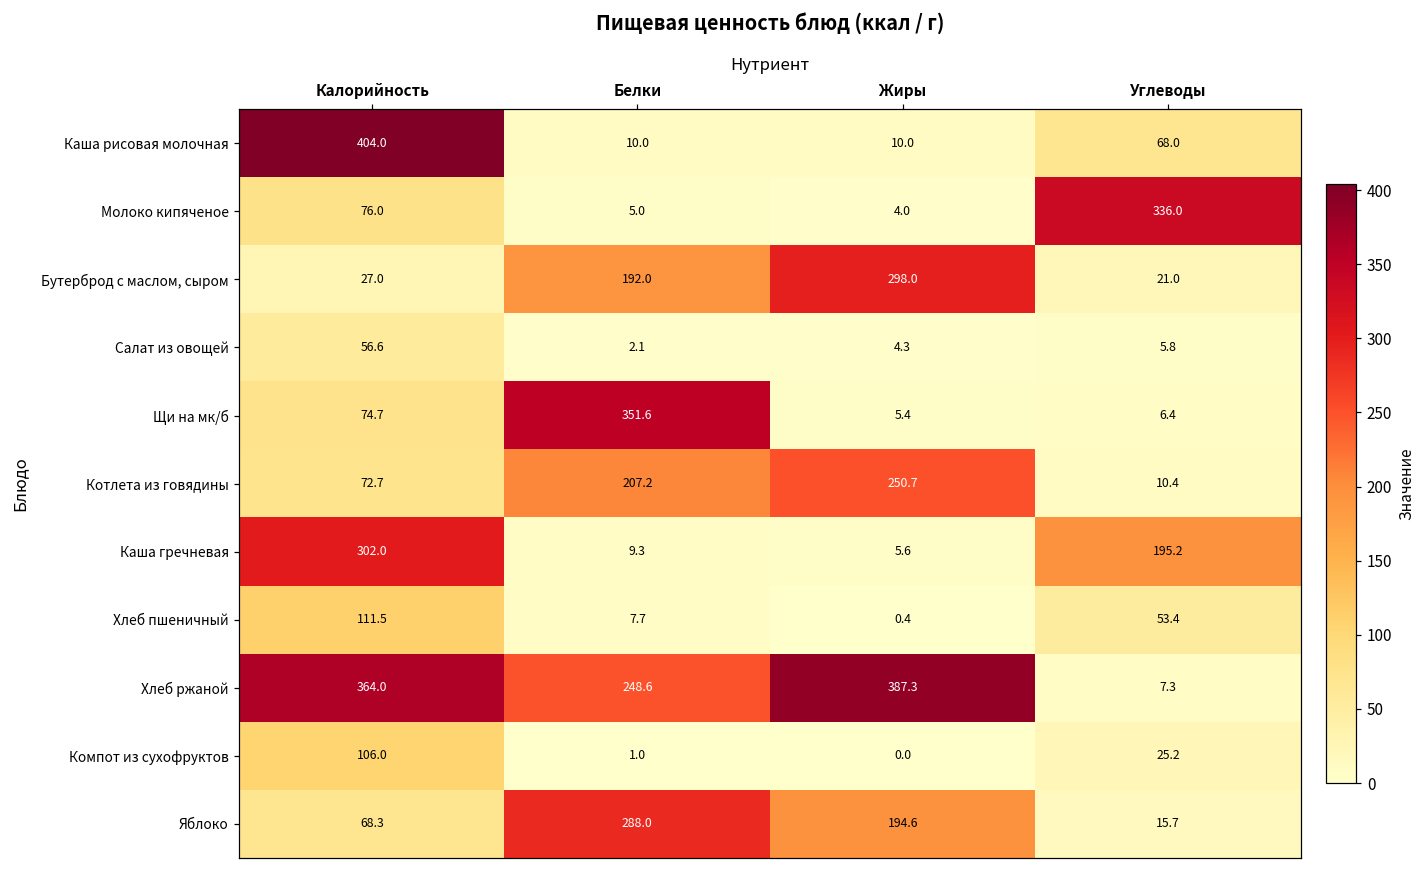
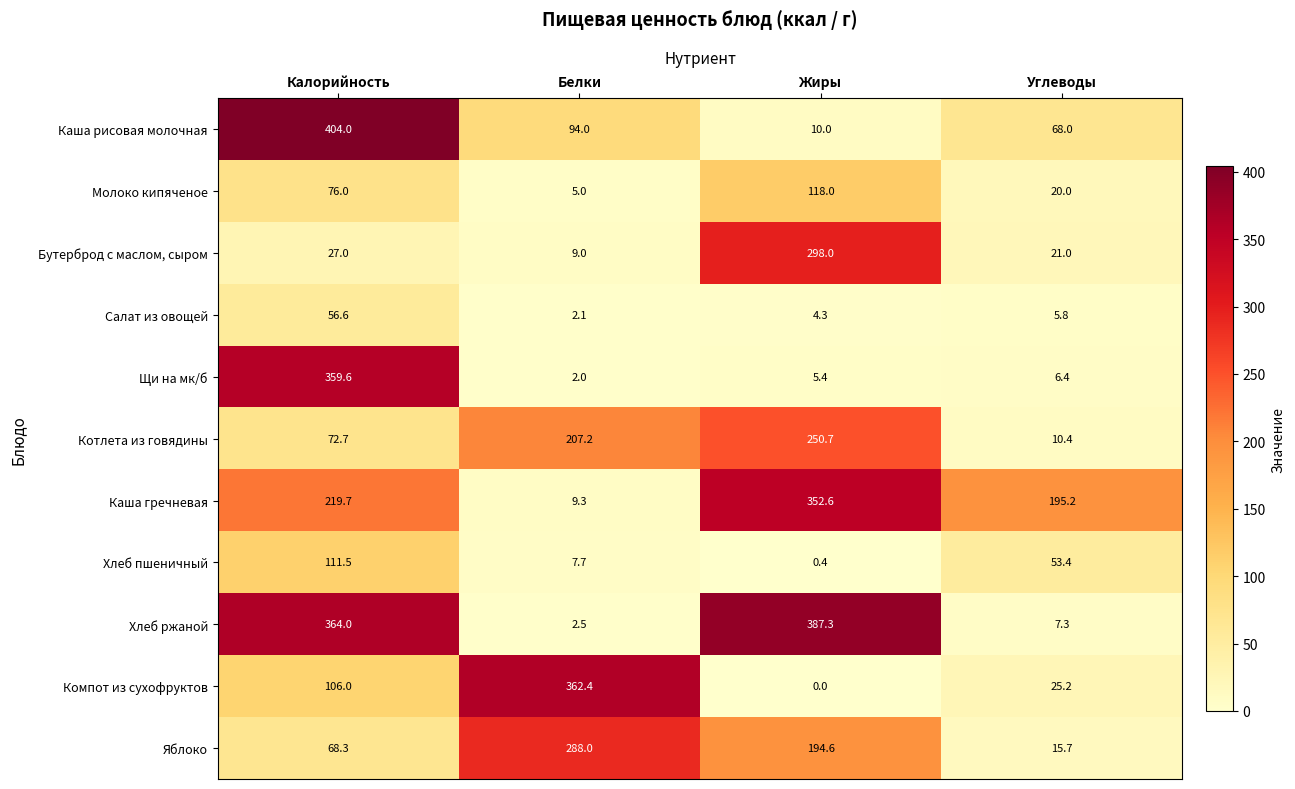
  {
    "Каша рисовая молочная": {
      "Калорийность": 404.0,
-     "Белки": 10.0,
+     "Белки": 94.0,
      "Жиры": 10.0,
      "Углеводы": 68.0
    },
    "Молоко кипяченое": {
      "Калорийность": 76.0,
      "Белки": 5.0,
-     "Жиры": 4.0,
-     "Углеводы": 336.0
+     "Жиры": 118.0,
+     "Углеводы": 20.0
    },
    "Бутерброд с маслом, сыром": {
      "Калорийность": 27.0,
-     "Белки": 192.0,
+     "Белки": 9.0,
      "Жиры": 298.0,
      "Углеводы": 21.0
    },
    "Салат из овощей": {
      "Калорийность": 56.6,
      "Белки": 2.1,
      "Жиры": 4.3,
      "Углеводы": 5.8
    },
    "Щи на мк/б": {
-     "Калорийность": 74.7,
-     "Белки": 351.6,
+     "Калорийность": 359.6,
+     "Белки": 2.0,
      "Жиры": 5.4,
      "Углеводы": 6.4
    },
    "Котлета из говядины": {
      "Калорийность": 72.7,
      "Белки": 207.2,
      "Жиры": 250.7,
      "Углеводы": 10.4
    },
    "Каша гречневая": {
-     "Калорийность": 302.0,
+     "Калорийность": 219.7,
      "Белки": 9.3,
-     "Жиры": 5.6,
+     "Жиры": 352.6,
      "Углеводы": 195.2
    },
    "Хлеб пшеничный": {
      "Калорийность": 111.5,
      "Белки": 7.7,
      "Жиры": 0.4,
      "Углеводы": 53.4
    },
    "Хлеб ржаной": {
      "Калорийность": 364.0,
-     "Белки": 248.6,
+     "Белки": 2.5,
      "Жиры": 387.3,
      "Углеводы": 7.3
    },
    "Компот из сухофруктов": {
      "Калорийность": 106.0,
-     "Белки": 1.0,
+     "Белки": 362.4,
      "Жиры": 0.0,
      "Углеводы": 25.2
    },
    "Яблоко": {
      "Калорийность": 68.3,
      "Белки": 288.0,
      "Жиры": 194.6,
      "Углеводы": 15.7
    }
  }
